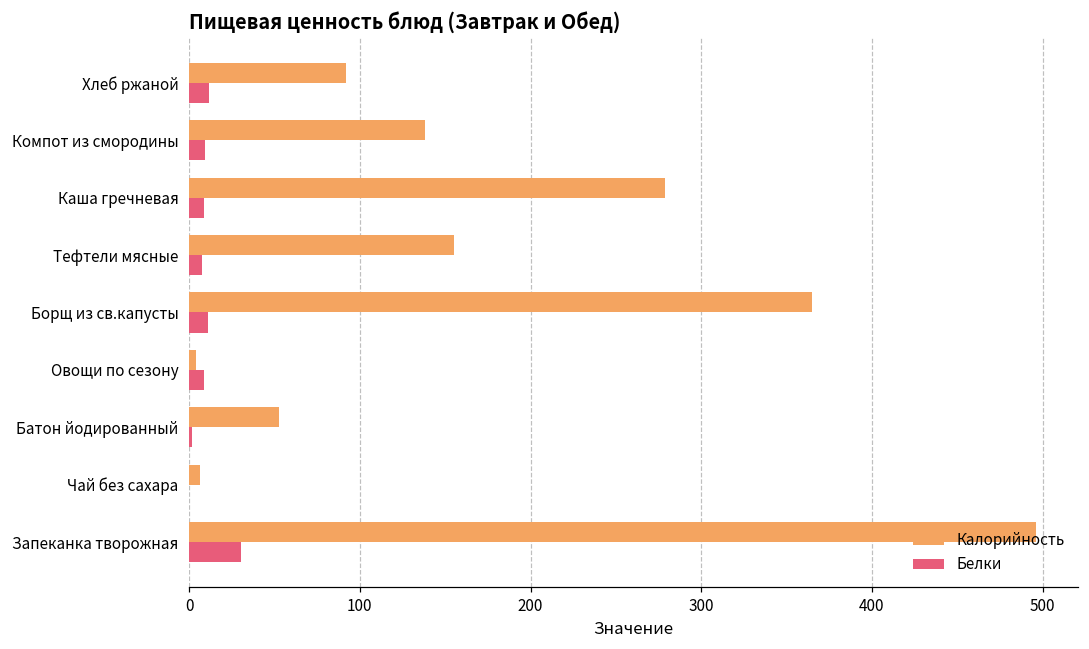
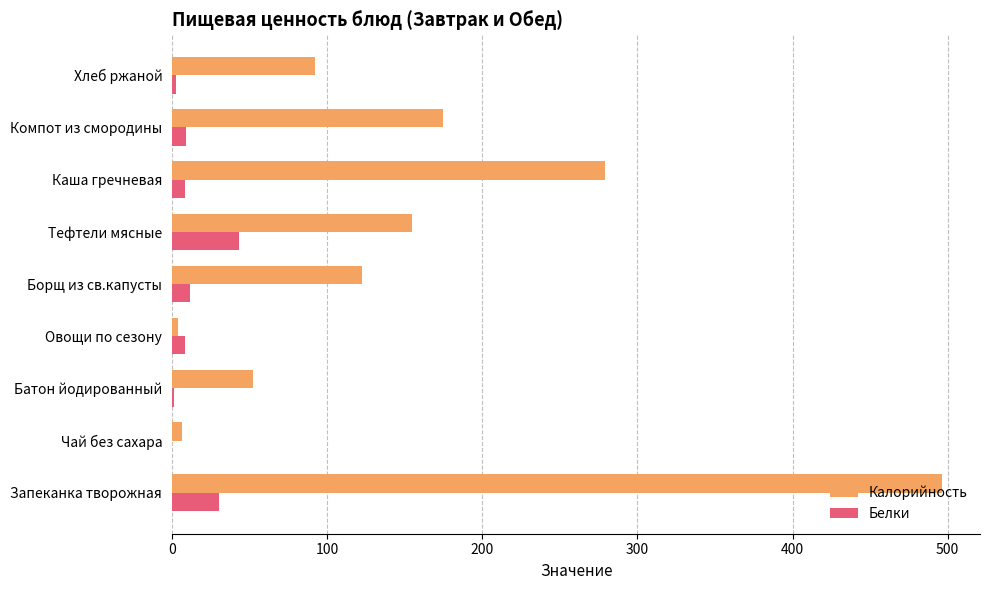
  {
    "Калорийность": {
      "Хлеб ржаной": 92,
-     "Компот из смородины": 138,
+     "Компот из смородины": 175,
      "Каша гречневая": 279,
      "Тефтели мясные": 155,
-     "Борщ из св.капусты": 365,
+     "Борщ из св.капусты": 122,
      "Овощи по сезону": 4,
      "Батон йодированный": 52,
      "Чай без сахара": 6,
      "Запеканка творожная": 496
    },
    "Белки": {
-     "Хлеб ржаной": 11,
+     "Хлеб ржаной": 3,
      "Компот из смородины": 9,
      "Каша гречневая": 9,
-     "Тефтели мясные": 8,
+     "Тефтели мясные": 43,
      "Борщ из св.капусты": 11,
      "Овощи по сезону": 9,
      "Запеканка творожная": 30
    }
  }
